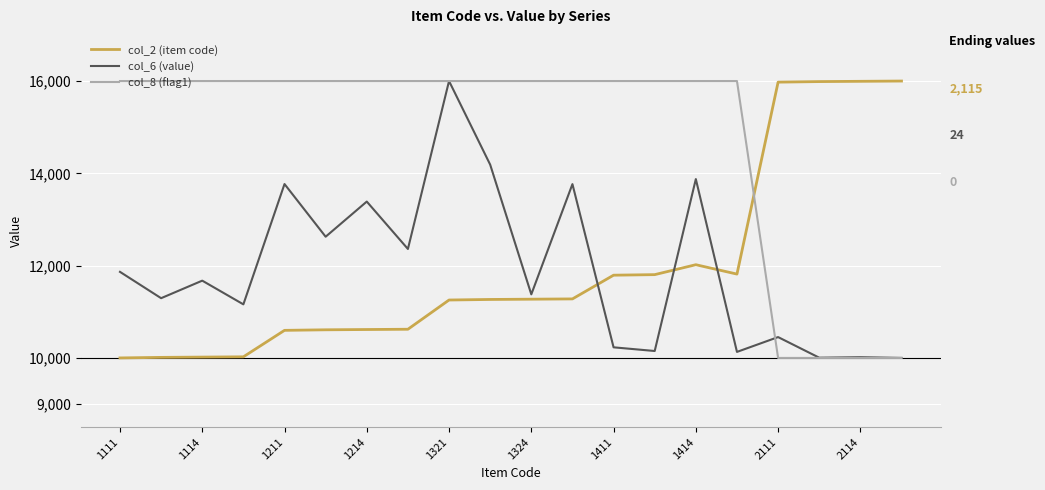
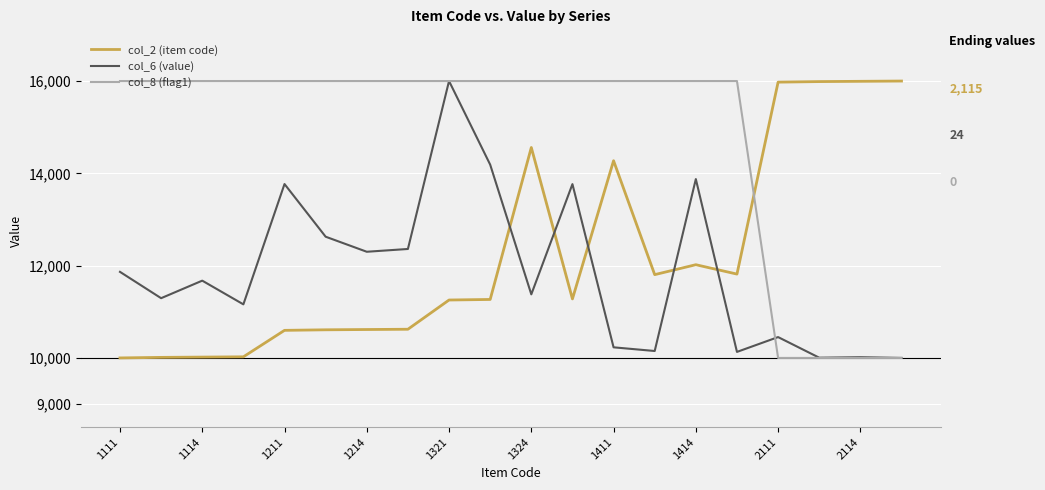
  {
    "col_2 (item code)": {
      "1111": "10,000",
      "1114": "10,000",
      "1211": "10,600",
      "1214": "10,600",
      "1321": "11,300",
-     "1324": "11,300",
-     "1411": "11,800",
+     "1324": "14,600",
+     "1411": "14,300",
      "1414": "12,000",
      "2111": "16,000",
      "2114": "16,000"
    },
    "col_6 (value)": {
      "1111": "11,900",
      "1114": "11,700",
      "1211": "13,800",
-     "1214": "13,400",
+     "1214": "12,300",
      "1324": "11,400",
      "1411": "10,200",
      "1414": "13,900",
      "2111": "10,500"
    },
    "col_8 (flag1)": {
      "1111": "16,000",
      "1114": "16,000",
      "1211": "16,000",
      "1214": "16,000",
      "1324": "16,000",
      "1411": "16,000",
      "1414": "16,000",
      "2111": "10,000"
    }
  }
